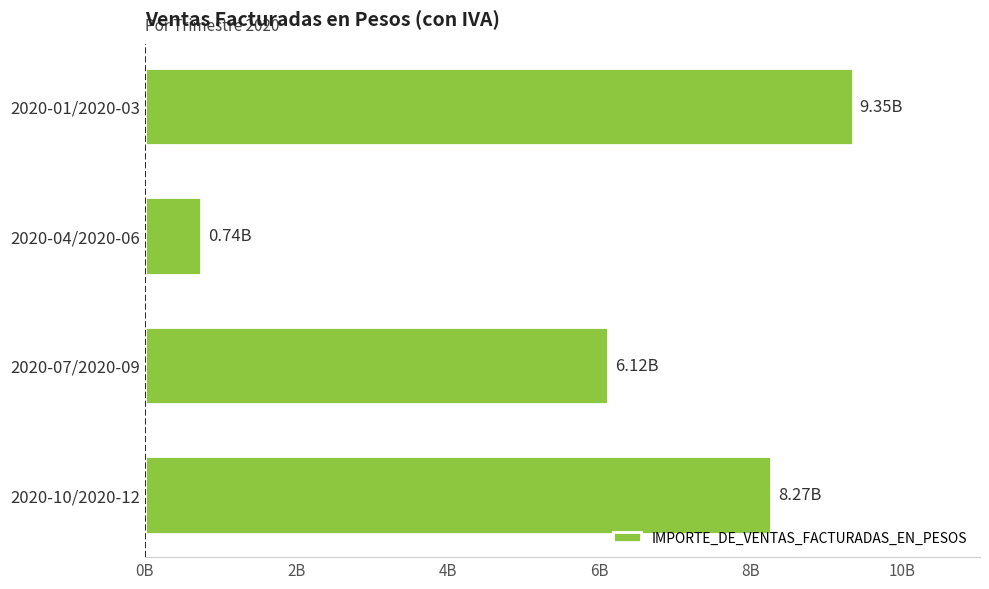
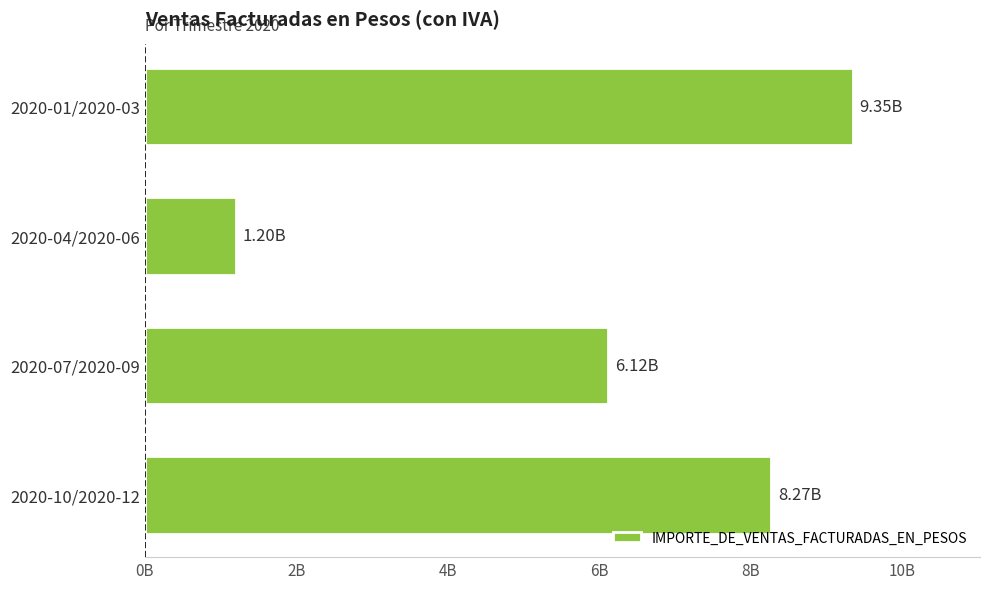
  {
    "2020-01/2020-03": "9.35B",
-   "2020-04/2020-06": "0.74B",
+   "2020-04/2020-06": "1.20B",
    "2020-07/2020-09": "6.12B",
    "2020-10/2020-12": "8.27B"
  }
